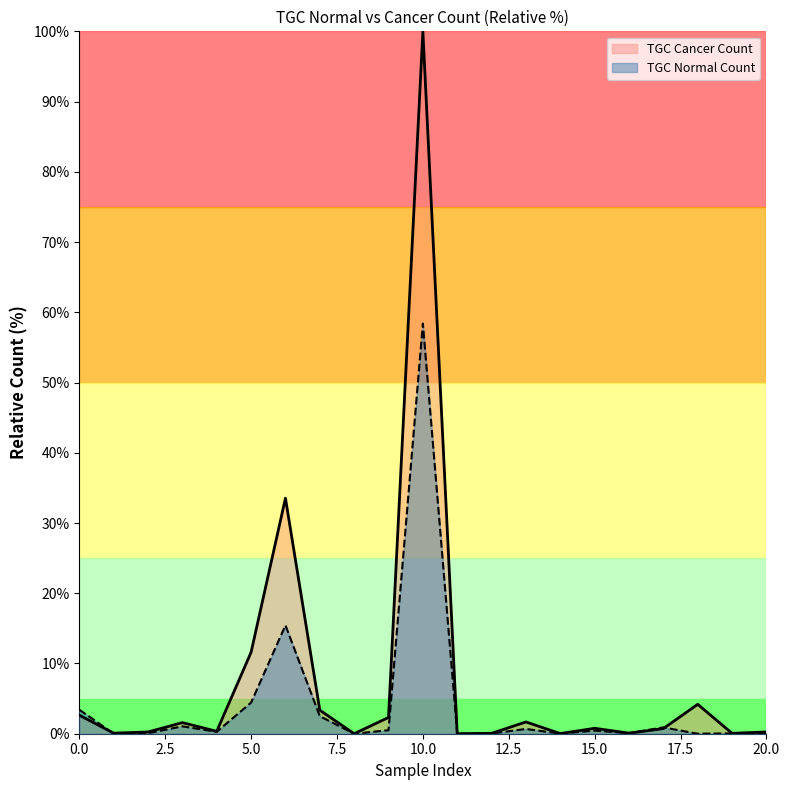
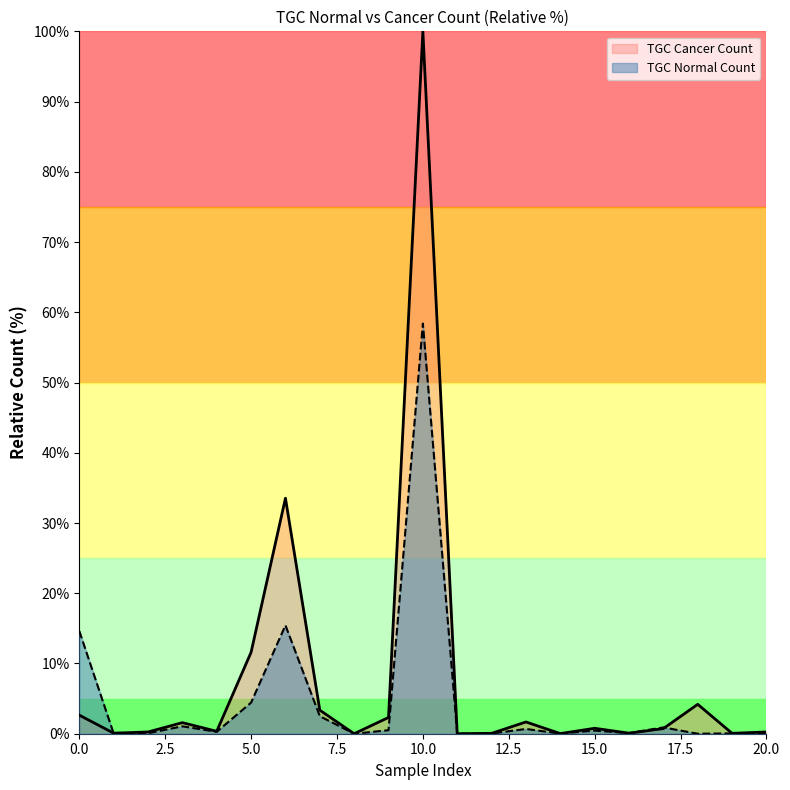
  {
    "TGC Cancer Count": {
      "0.0": "3%",
      "5.0": "12%",
      "10.0": "100%"
    },
    "TGC Normal Count": {
-     "0.0": "3%",
+     "0.0": "15%",
      "5.0": "4%",
      "10.0": "58%"
    }
  }
